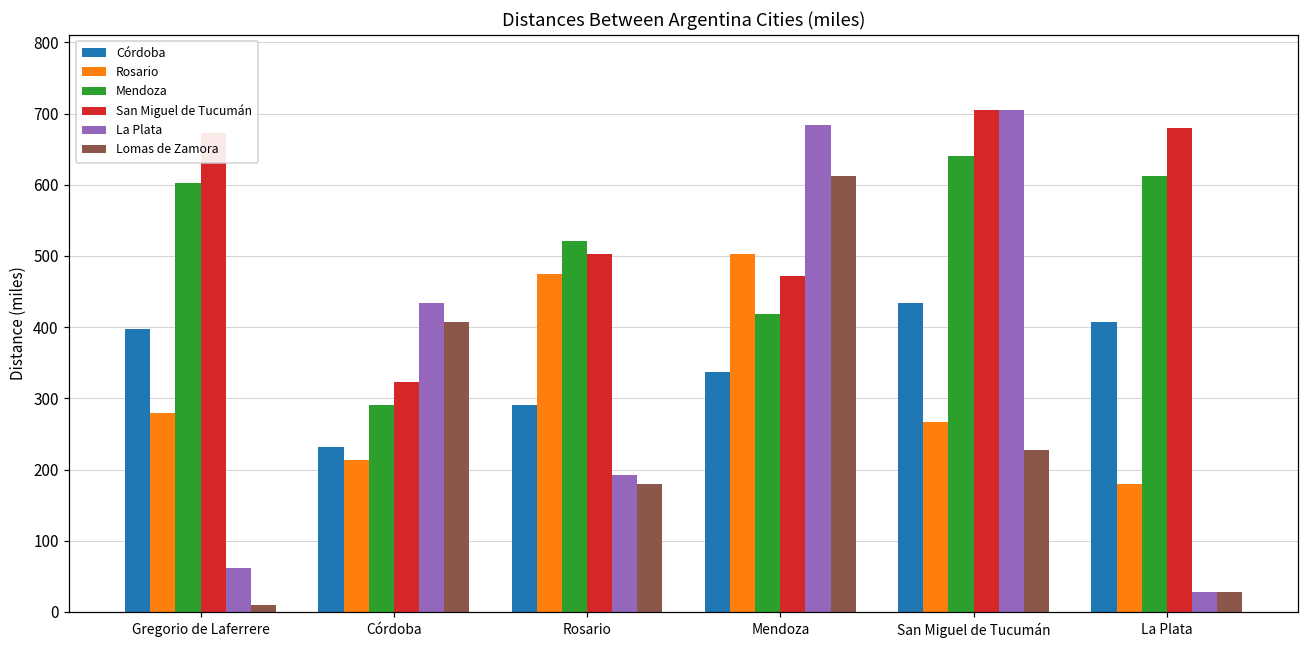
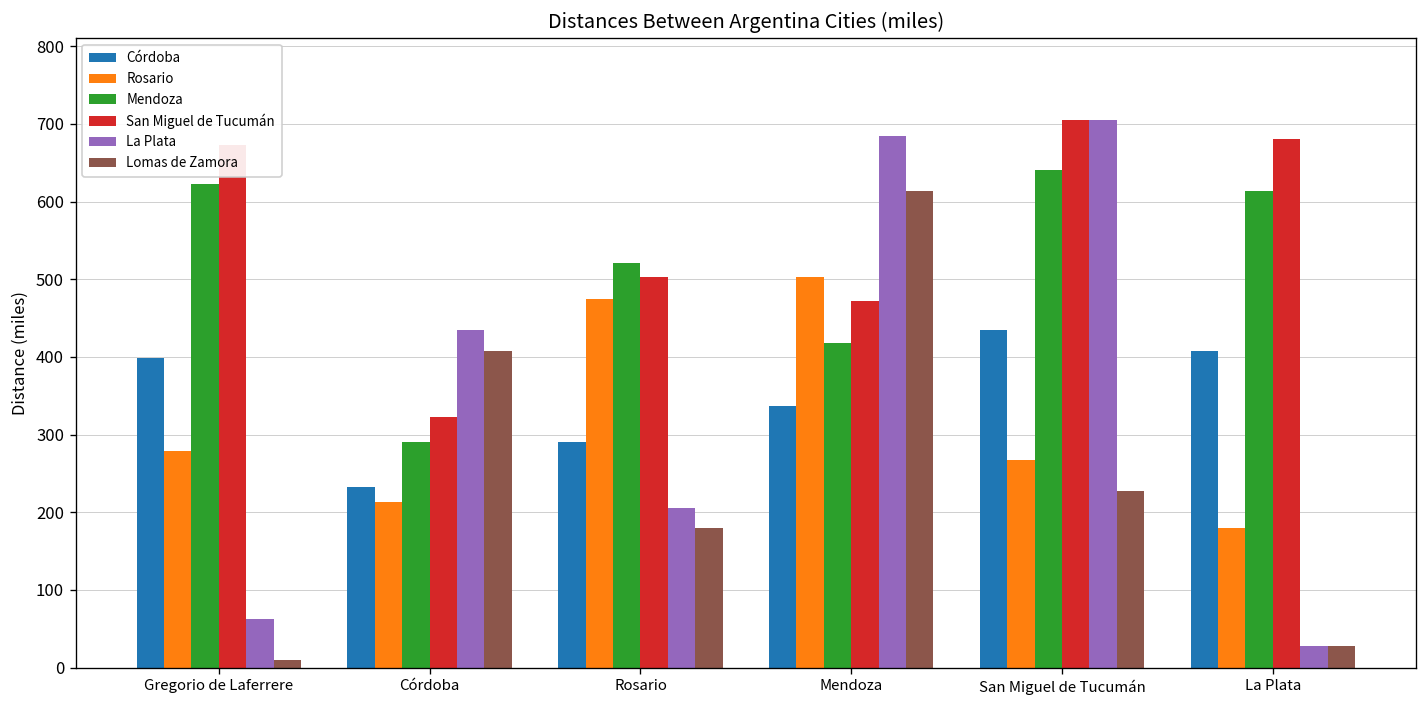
  {
    "Córdoba": {
      "Gregorio de Laferrere": 400,
      "Córdoba": 230,
      "Rosario": 290,
      "Mendoza": 340,
      "San Miguel de Tucumán": 430,
      "La Plata": 410
    },
    "Rosario": {
      "Gregorio de Laferrere": 280,
      "Córdoba": 210,
      "Rosario": 480,
      "Mendoza": 500,
      "San Miguel de Tucumán": 270,
      "La Plata": 180
    },
    "Mendoza": {
-     "Gregorio de Laferrere": 600,
+     "Gregorio de Laferrere": 620,
      "Córdoba": 290,
      "Rosario": 520,
      "Mendoza": 420,
      "San Miguel de Tucumán": 640,
      "La Plata": 610
    },
    "San Miguel de Tucumán": {
      "Córdoba": 320,
      "Rosario": 500,
      "Mendoza": 470,
      "San Miguel de Tucumán": 710,
      "La Plata": 680
    },
    "La Plata": {
      "Gregorio de Laferrere": 60,
      "Córdoba": 430,
-     "Rosario": 190,
+     "Rosario": 210,
      "Mendoza": 680,
      "San Miguel de Tucumán": 710,
      "La Plata": 30
    },
    "Lomas de Zamora": {
      "Gregorio de Laferrere": 10,
      "Córdoba": 410,
      "Rosario": 180,
      "Mendoza": 610,
      "San Miguel de Tucumán": 230,
      "La Plata": 30
    }
  }
